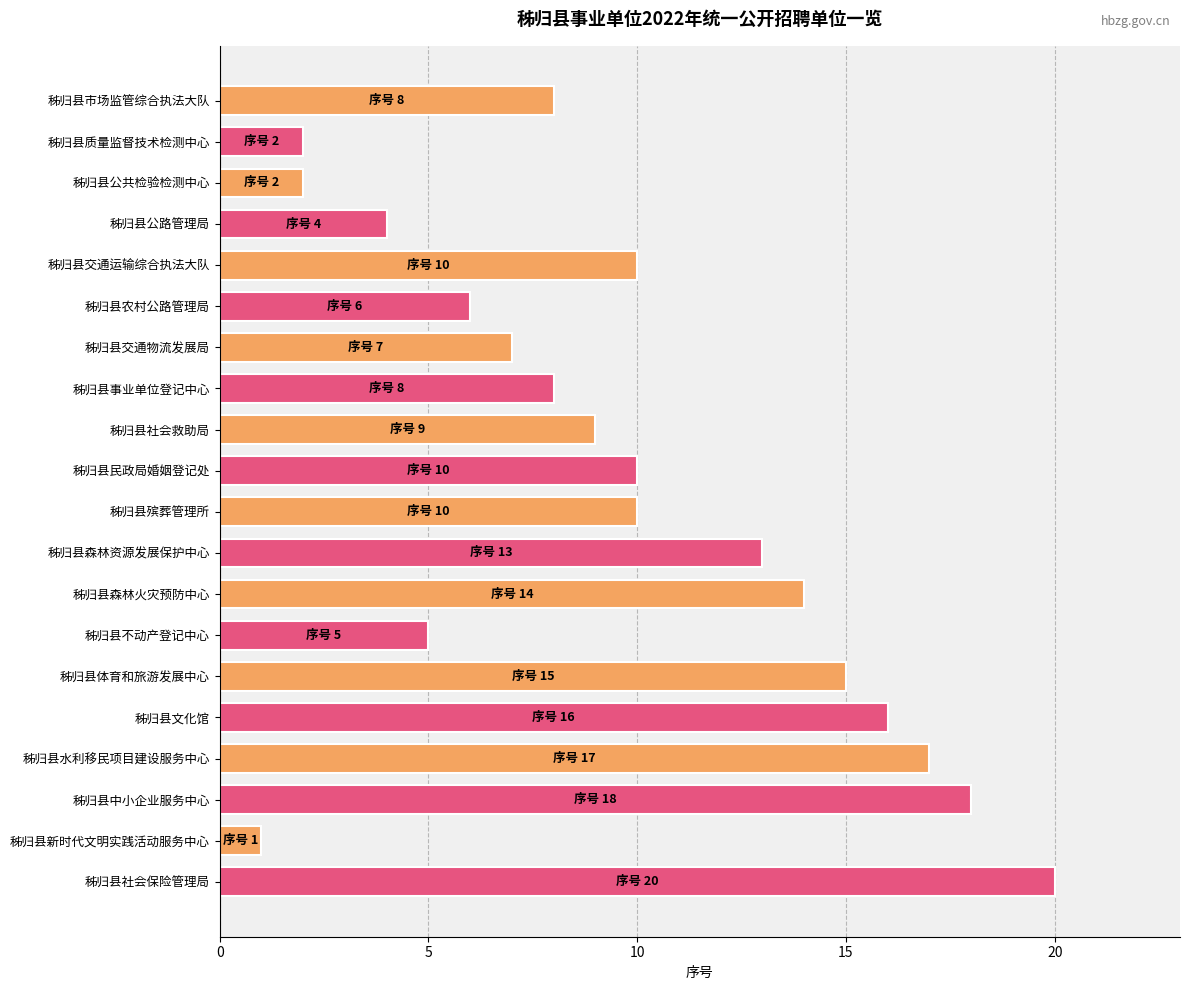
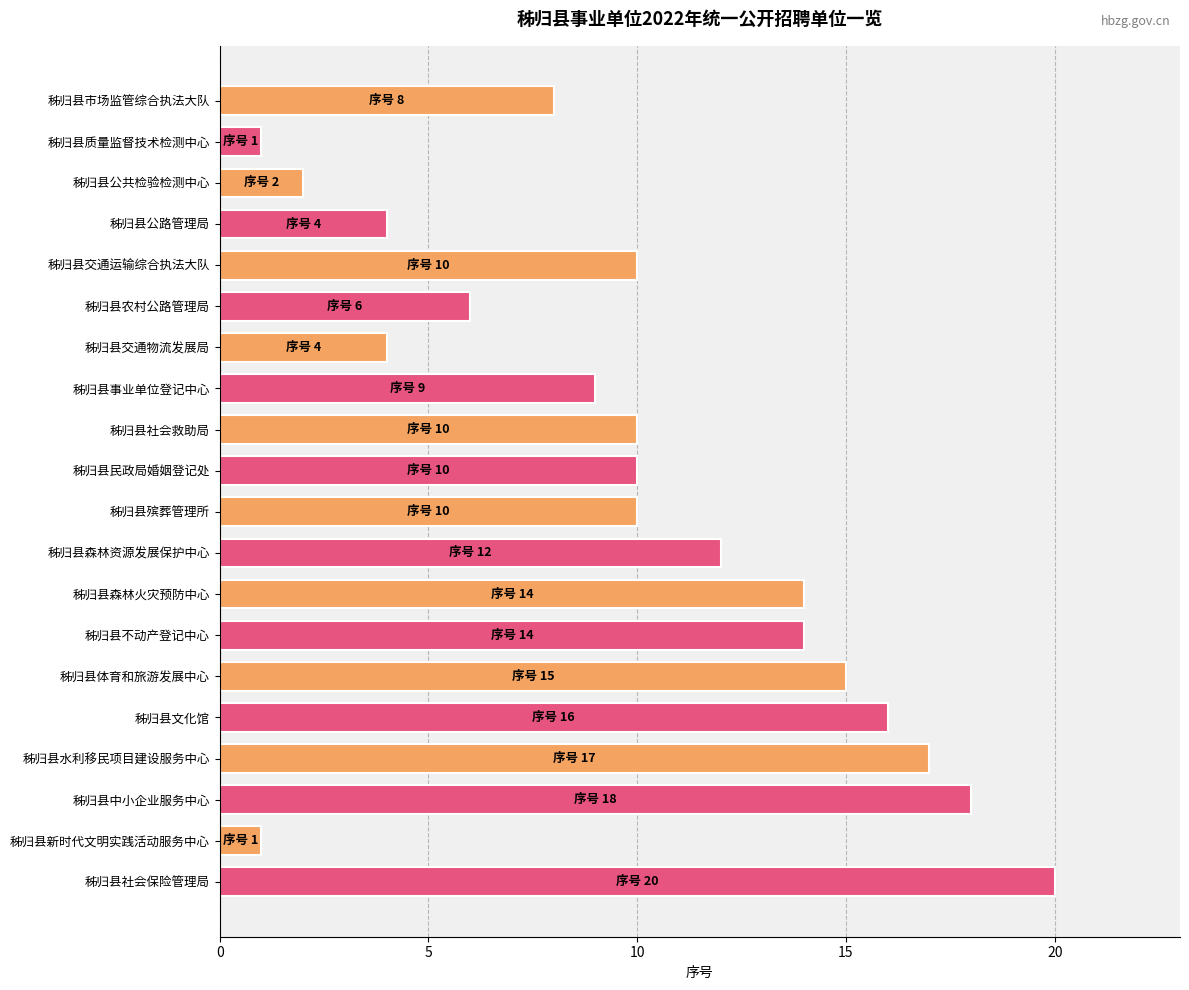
  {
    "秭归县市场监管综合执法大队": 8,
-   "秭归县质量监督技术检测中心": 2,
+   "秭归县质量监督技术检测中心": 1,
    "秭归县公共检验检测中心": 2,
    "秭归县公路管理局": 4,
    "秭归县交通运输综合执法大队": 10,
    "秭归县农村公路管理局": 6,
-   "秭归县交通物流发展局": 7,
-   "秭归县事业单位登记中心": 8,
-   "秭归县社会救助局": 9,
+   "秭归县交通物流发展局": 4,
+   "秭归县事业单位登记中心": 9,
+   "秭归县社会救助局": 10,
    "秭归县民政局婚姻登记处": 10,
    "秭归县殡葬管理所": 10,
-   "秭归县森林资源发展保护中心": 13,
+   "秭归县森林资源发展保护中心": 12,
    "秭归县森林火灾预防中心": 14,
-   "秭归县不动产登记中心": 5,
+   "秭归县不动产登记中心": 14,
    "秭归县体育和旅游发展中心": 15,
    "秭归县文化馆": 16,
    "秭归县水利移民项目建设服务中心": 17,
    "秭归县中小企业服务中心": 18,
    "秭归县新时代文明实践活动服务中心": 1,
    "秭归县社会保险管理局": 20
  }
